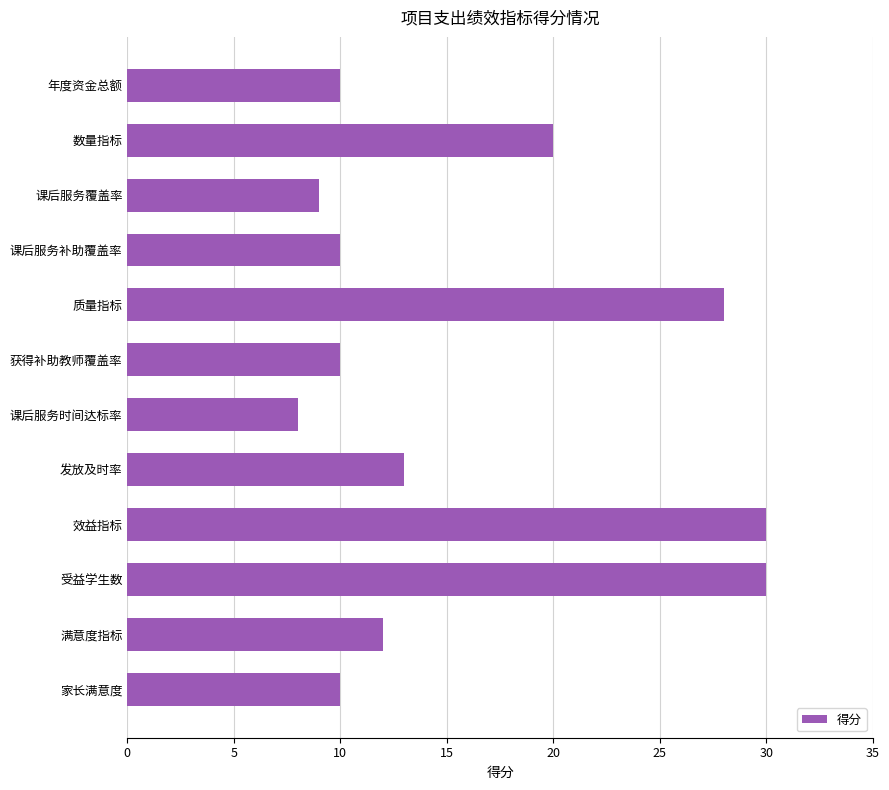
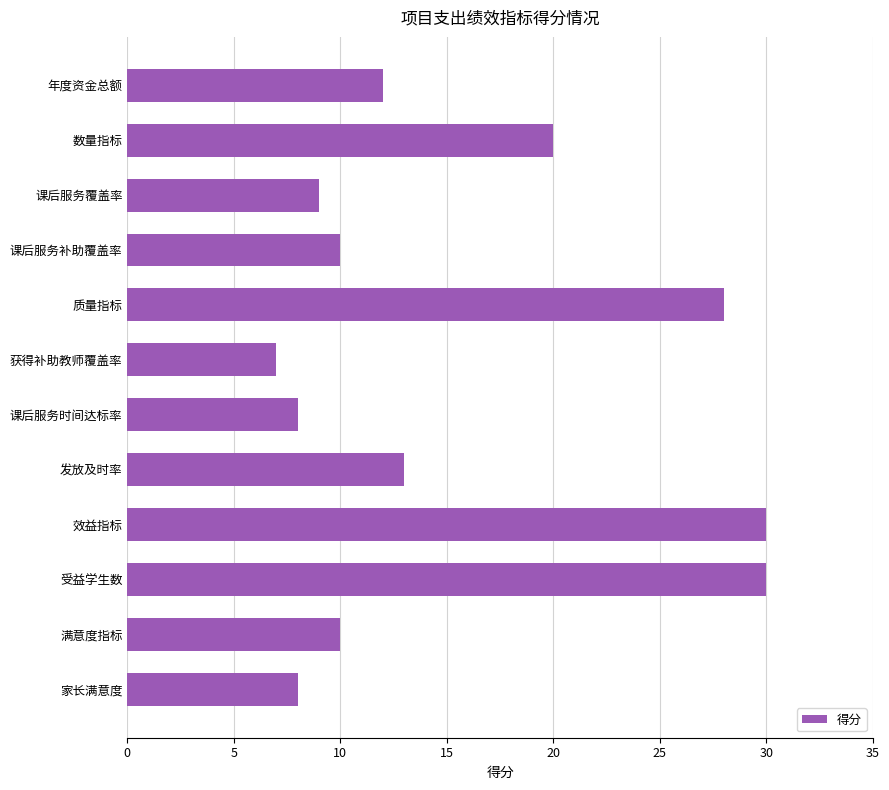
  {
-   "年度资金总额": 10,
+   "年度资金总额": 12,
    "数量指标": 20,
    "课后服务覆盖率": 9,
    "课后服务补助覆盖率": 10,
    "质量指标": 28,
-   "获得补助教师覆盖率": 10,
+   "获得补助教师覆盖率": 7,
    "课后服务时间达标率": 8,
    "发放及时率": 13,
    "效益指标": 30,
    "受益学生数": 30,
-   "满意度指标": 12,
-   "家长满意度": 10
+   "满意度指标": 10,
+   "家长满意度": 8
  }
